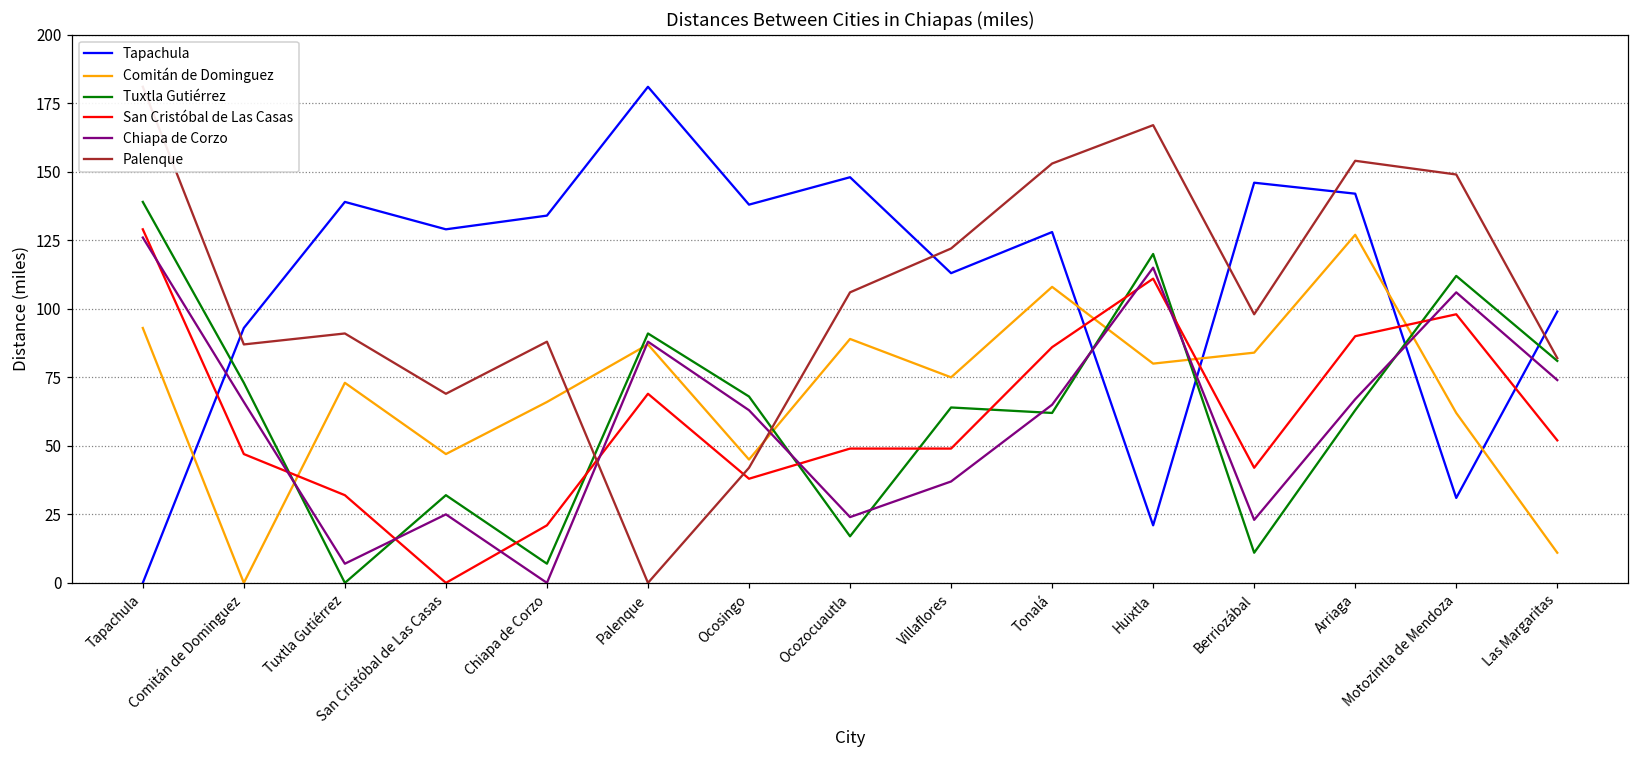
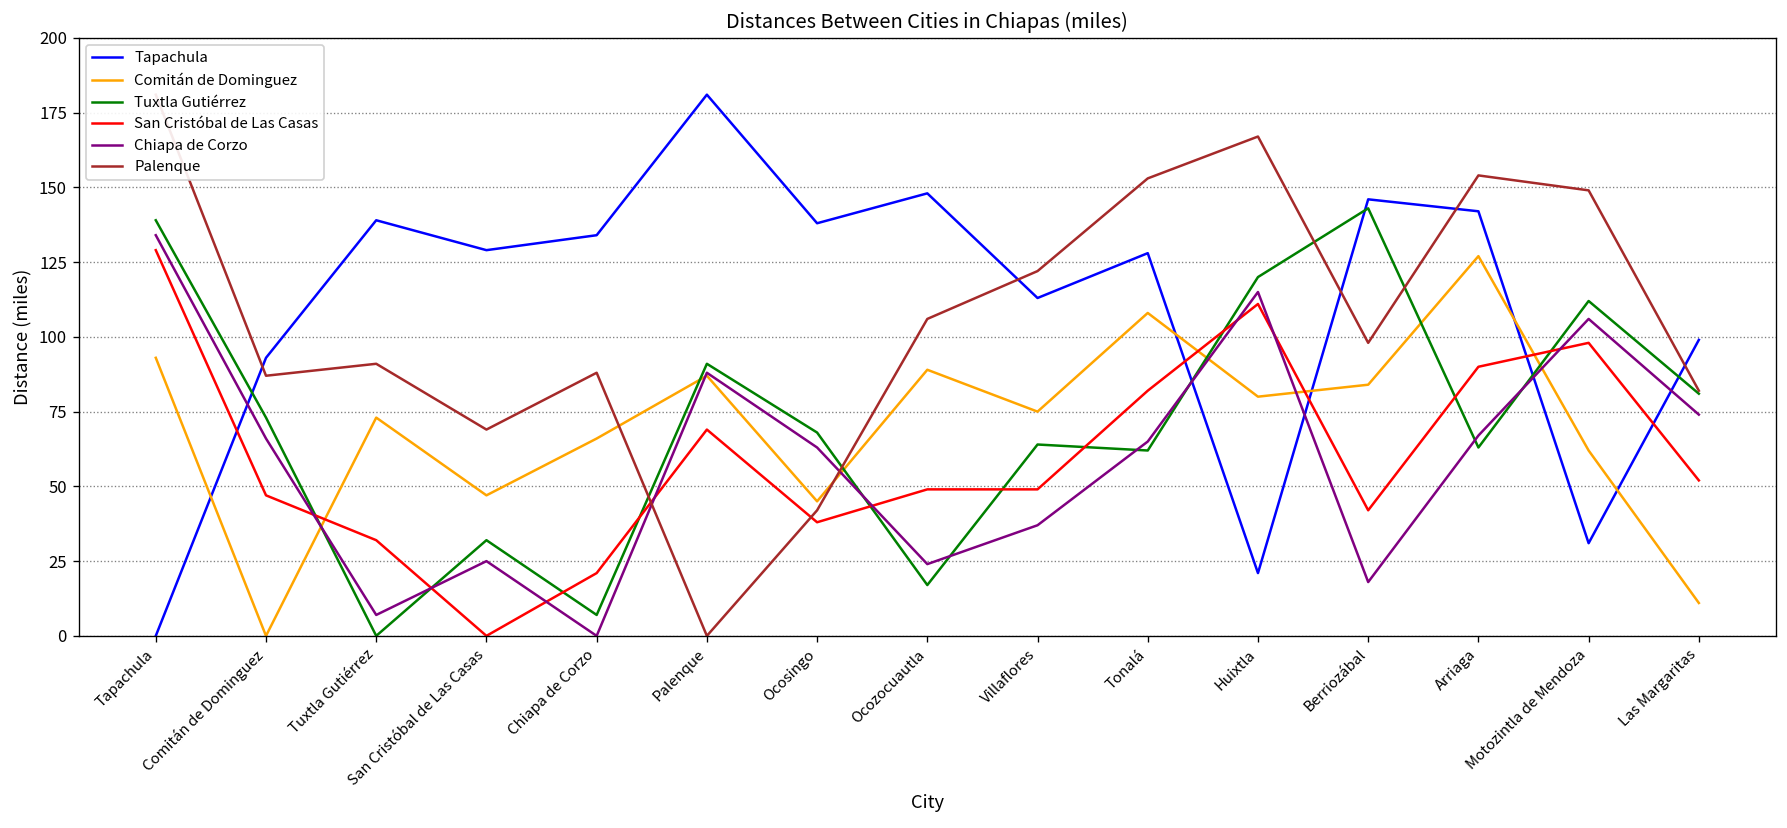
  {
    "Tapachula": {
      "Tapachula": 0,
      "Comitán de Dominguez": 93,
      "Tuxtla Gutiérrez": 139,
      "San Cristóbal de Las Casas": 129,
      "Chiapa de Corzo": 134,
      "Palenque": 181,
      "Ocosingo": 138,
      "Ocozocuautla": 148,
      "Villaflores": 113,
      "Tonalá": 128,
      "Huixtla": 21,
      "Berriozábal": 146,
      "Arriaga": 142,
      "Motozintla de Mendoza": 31,
      "Las Margaritas": 99
    },
    "Comitán de Dominguez": {
      "Tapachula": 93,
      "Comitán de Dominguez": 0,
      "Tuxtla Gutiérrez": 73,
      "San Cristóbal de Las Casas": 47,
      "Chiapa de Corzo": 66,
      "Ocosingo": 45,
      "Ocozocuautla": 89,
      "Villaflores": 75,
      "Tonalá": 108,
      "Huixtla": 80,
      "Berriozábal": 84,
      "Arriaga": 127,
      "Motozintla de Mendoza": 62,
      "Las Margaritas": 11
    },
    "Tuxtla Gutiérrez": {
      "Tapachula": 139,
      "Comitán de Dominguez": 73,
      "Tuxtla Gutiérrez": 0,
      "San Cristóbal de Las Casas": 32,
      "Chiapa de Corzo": 7,
      "Palenque": 91,
      "Ocosingo": 68,
      "Ocozocuautla": 17,
      "Villaflores": 64,
      "Tonalá": 62,
      "Huixtla": 120,
-     "Berriozábal": 11,
+     "Berriozábal": 143,
      "Arriaga": 63,
      "Motozintla de Mendoza": 112
    },
    "San Cristóbal de Las Casas": {
      "Tapachula": 129,
      "Comitán de Dominguez": 47,
      "Tuxtla Gutiérrez": 32,
      "San Cristóbal de Las Casas": 0,
      "Chiapa de Corzo": 21,
      "Palenque": 69,
      "Ocosingo": 38,
      "Ocozocuautla": 49,
      "Villaflores": 49,
-     "Tonalá": 86,
+     "Tonalá": 82,
      "Huixtla": 111,
      "Berriozábal": 42,
      "Arriaga": 90,
      "Motozintla de Mendoza": 98,
      "Las Margaritas": 52
    },
    "Chiapa de Corzo": {
-     "Tapachula": 126,
+     "Tapachula": 134,
      "Comitán de Dominguez": 66,
      "Tuxtla Gutiérrez": 7,
      "San Cristóbal de Las Casas": 25,
      "Chiapa de Corzo": 0,
      "Ocosingo": 63,
      "Ocozocuautla": 24,
      "Villaflores": 37,
      "Tonalá": 65,
      "Huixtla": 115,
-     "Berriozábal": 23,
+     "Berriozábal": 18,
      "Arriaga": 67,
      "Motozintla de Mendoza": 106,
      "Las Margaritas": 74
    },
    "Palenque": {
      "Comitán de Dominguez": 87,
      "Tuxtla Gutiérrez": 91,
      "San Cristóbal de Las Casas": 69,
      "Chiapa de Corzo": 88,
      "Palenque": 0,
      "Ocosingo": 42,
      "Ocozocuautla": 106,
      "Villaflores": 122,
      "Tonalá": 153,
      "Huixtla": 167,
      "Berriozábal": 98,
      "Arriaga": 154,
      "Motozintla de Mendoza": 149
    }
  }
